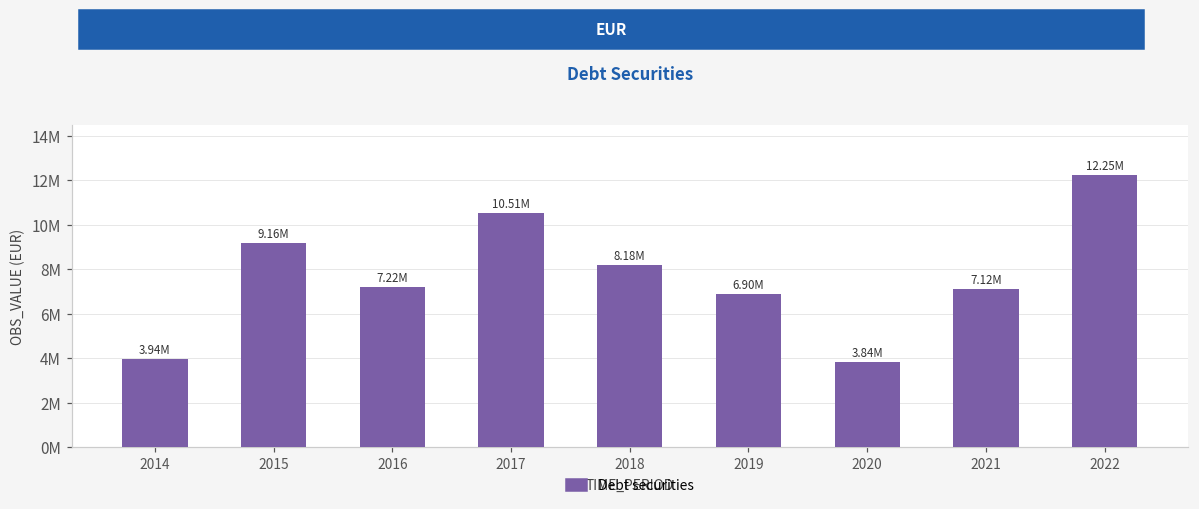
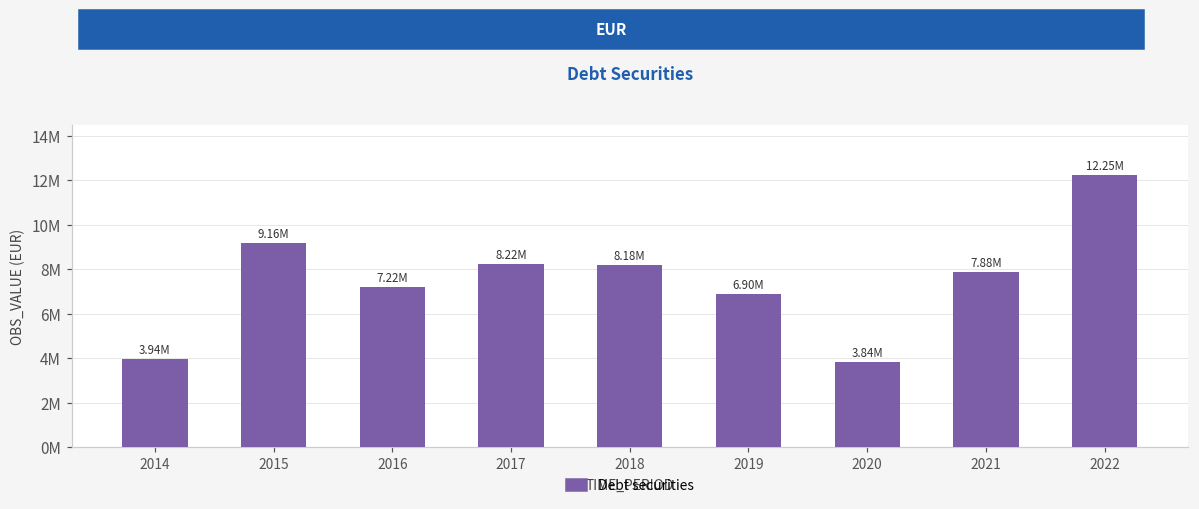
  {
    "2014": "3.94M",
    "2015": "9.16M",
    "2016": "7.22M",
-   "2017": "10.51M",
+   "2017": "8.22M",
    "2018": "8.18M",
    "2019": "6.90M",
    "2020": "3.84M",
-   "2021": "7.12M",
+   "2021": "7.88M",
    "2022": "12.25M"
  }
